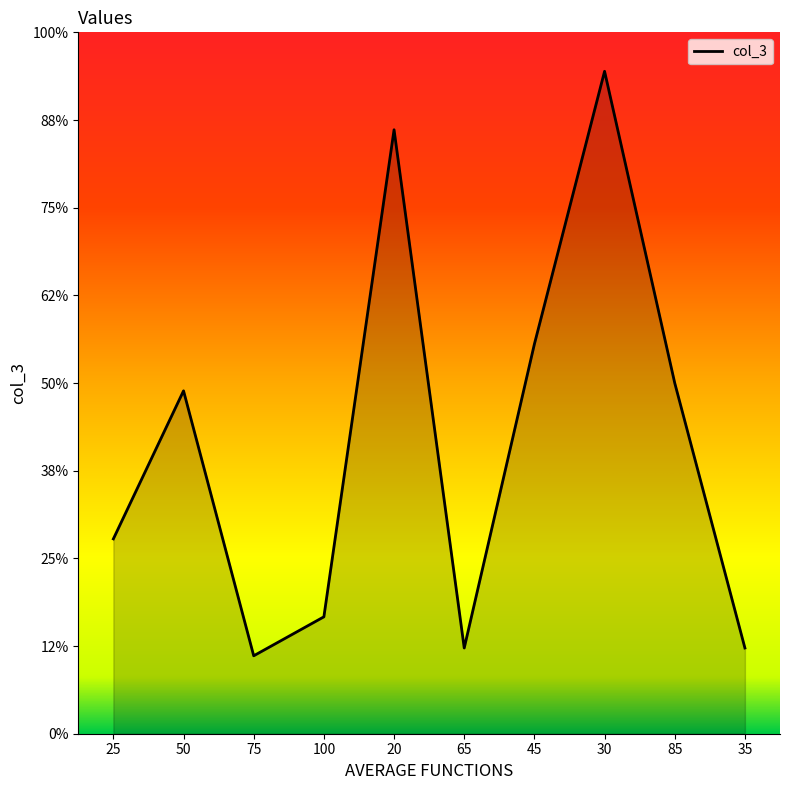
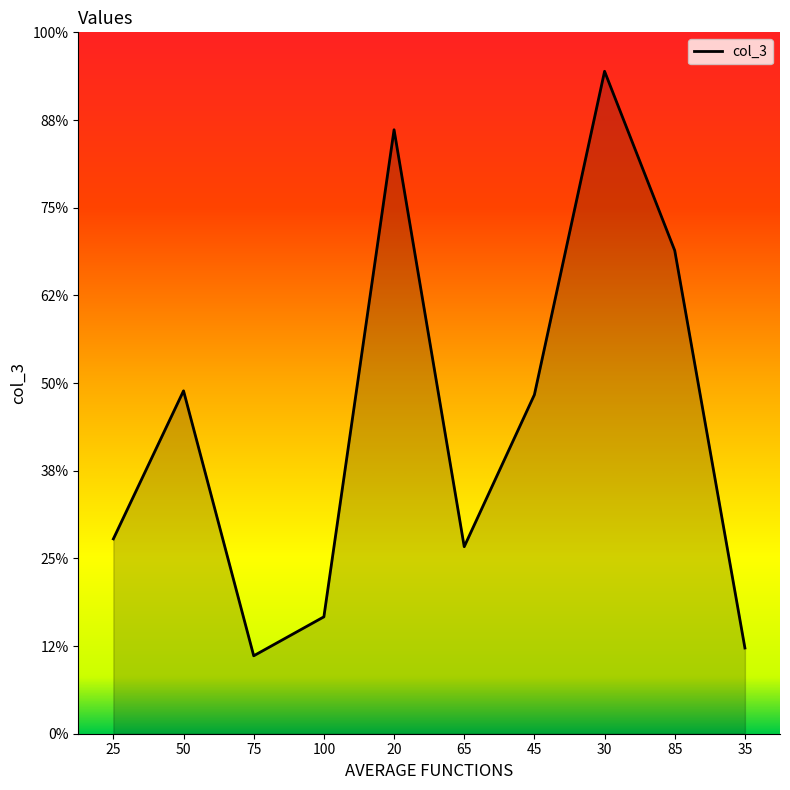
  {
    "25": "28%",
    "50": "49%",
    "75": "11%",
    "100": "17%",
    "20": "86%",
-   "65": "12%",
-   "45": "56%",
+   "65": "27%",
+   "45": "48%",
    "30": "94%",
-   "85": "50%",
+   "85": "69%",
    "35": "12%"
  }
